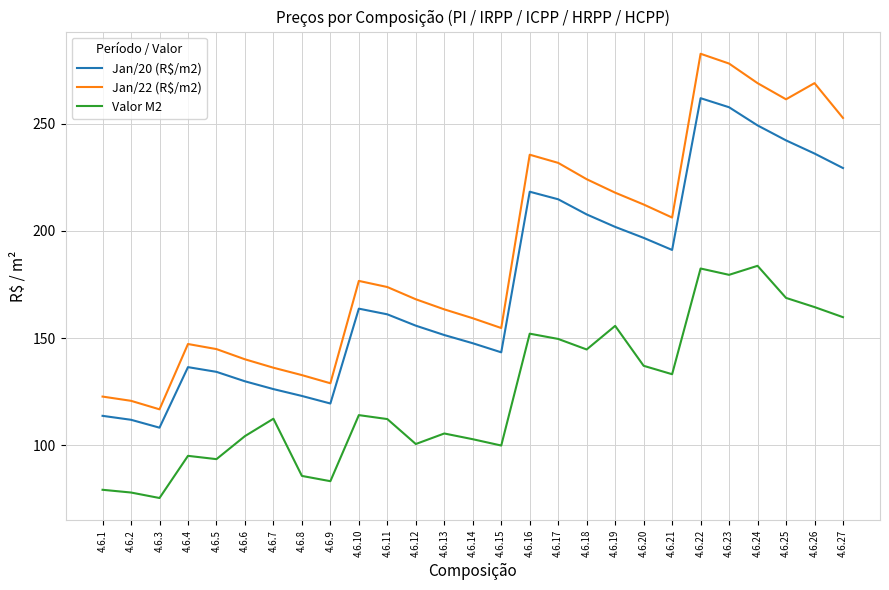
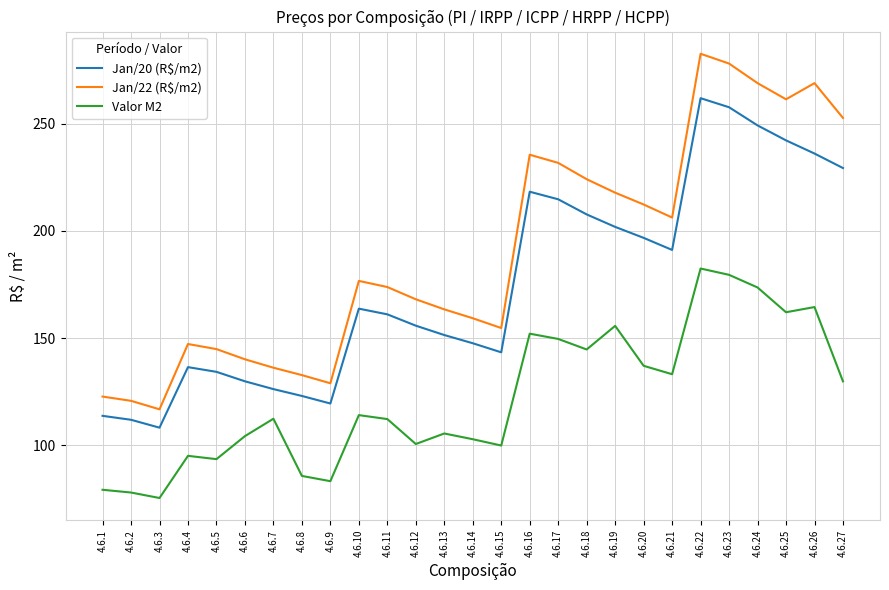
  {
    "Jan/20 (R$/m2)": {
      "4.6.1": 114,
      "4.6.2": 112,
      "4.6.3": 108,
      "4.6.4": 136,
      "4.6.5": 134,
      "4.6.6": 130,
      "4.6.7": 126,
      "4.6.8": 123,
      "4.6.9": 119,
      "4.6.10": 164,
      "4.6.11": 161,
      "4.6.12": 156,
      "4.6.13": 151,
      "4.6.14": 148,
      "4.6.15": 143,
      "4.6.16": 218,
      "4.6.17": 215,
      "4.6.18": 208,
      "4.6.19": 202,
      "4.6.20": 197,
      "4.6.21": 191,
      "4.6.22": 262,
      "4.6.23": 258,
      "4.6.24": 249,
      "4.6.25": 242,
      "4.6.26": 236,
      "4.6.27": 229
    },
    "Jan/22 (R$/m2)": {
      "4.6.1": 123,
      "4.6.2": 121,
      "4.6.3": 117,
      "4.6.4": 147,
      "4.6.5": 145,
      "4.6.6": 140,
      "4.6.7": 136,
      "4.6.8": 133,
      "4.6.9": 129,
      "4.6.10": 177,
      "4.6.11": 174,
      "4.6.12": 168,
      "4.6.13": 163,
      "4.6.14": 159,
      "4.6.15": 155,
      "4.6.16": 236,
      "4.6.17": 232,
      "4.6.18": 224,
      "4.6.19": 218,
      "4.6.20": 212,
      "4.6.21": 206,
      "4.6.22": 283,
      "4.6.23": 278,
      "4.6.24": 269,
      "4.6.25": 261,
      "4.6.26": 269,
      "4.6.27": 253
    },
    "Valor M2": {
      "4.6.1": 79,
      "4.6.2": 78,
      "4.6.3": 75,
      "4.6.4": 95,
      "4.6.5": 93,
      "4.6.6": 104,
      "4.6.7": 112,
      "4.6.8": 86,
      "4.6.9": 83,
      "4.6.10": 114,
      "4.6.11": 112,
      "4.6.12": 101,
      "4.6.13": 105,
      "4.6.14": 103,
      "4.6.15": 100,
      "4.6.16": 152,
      "4.6.17": 150,
      "4.6.18": 145,
      "4.6.19": 156,
      "4.6.20": 137,
      "4.6.21": 133,
      "4.6.22": 182,
      "4.6.23": 179,
-     "4.6.24": 184,
-     "4.6.25": 169,
+     "4.6.24": 174,
+     "4.6.25": 162,
      "4.6.26": 164,
-     "4.6.27": 160
+     "4.6.27": 130
    }
  }
